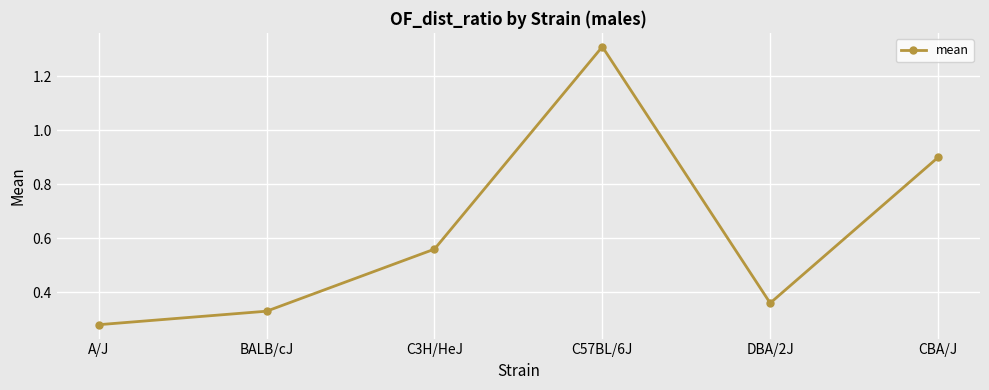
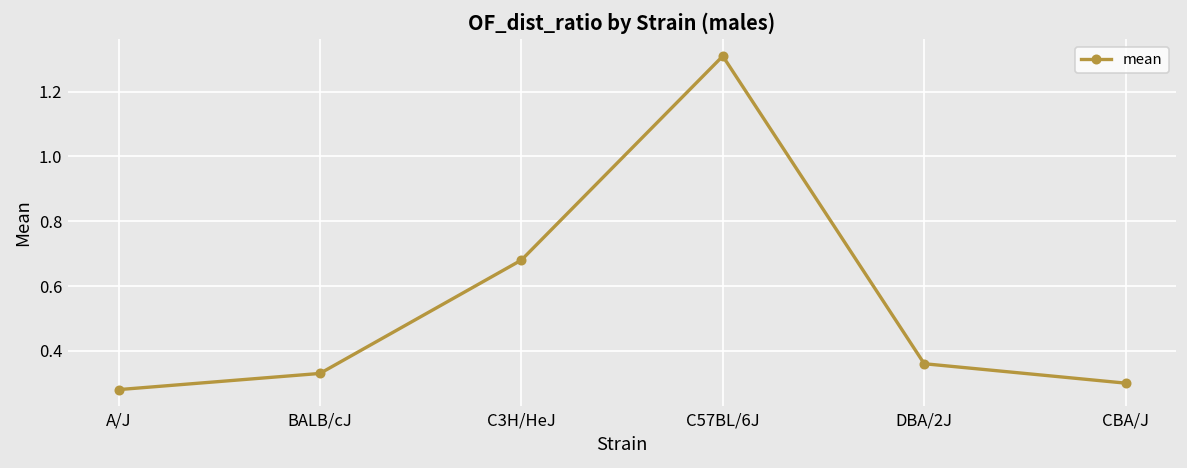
  {
    "A/J": 0.28,
    "BALB/cJ": 0.33,
-   "C3H/HeJ": 0.56,
+   "C3H/HeJ": 0.68,
    "C57BL/6J": 1.31,
    "DBA/2J": 0.36,
-   "CBA/J": 0.9
+   "CBA/J": 0.3
  }
